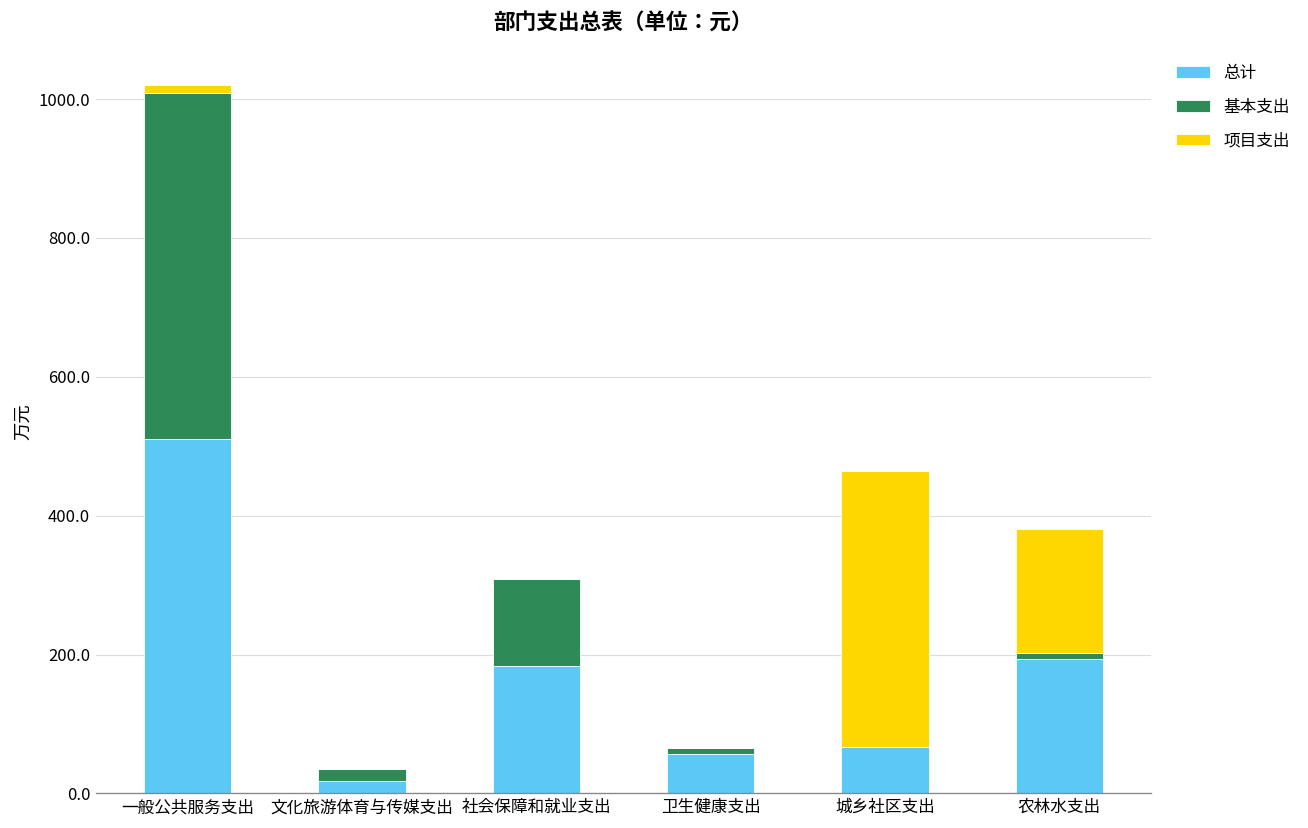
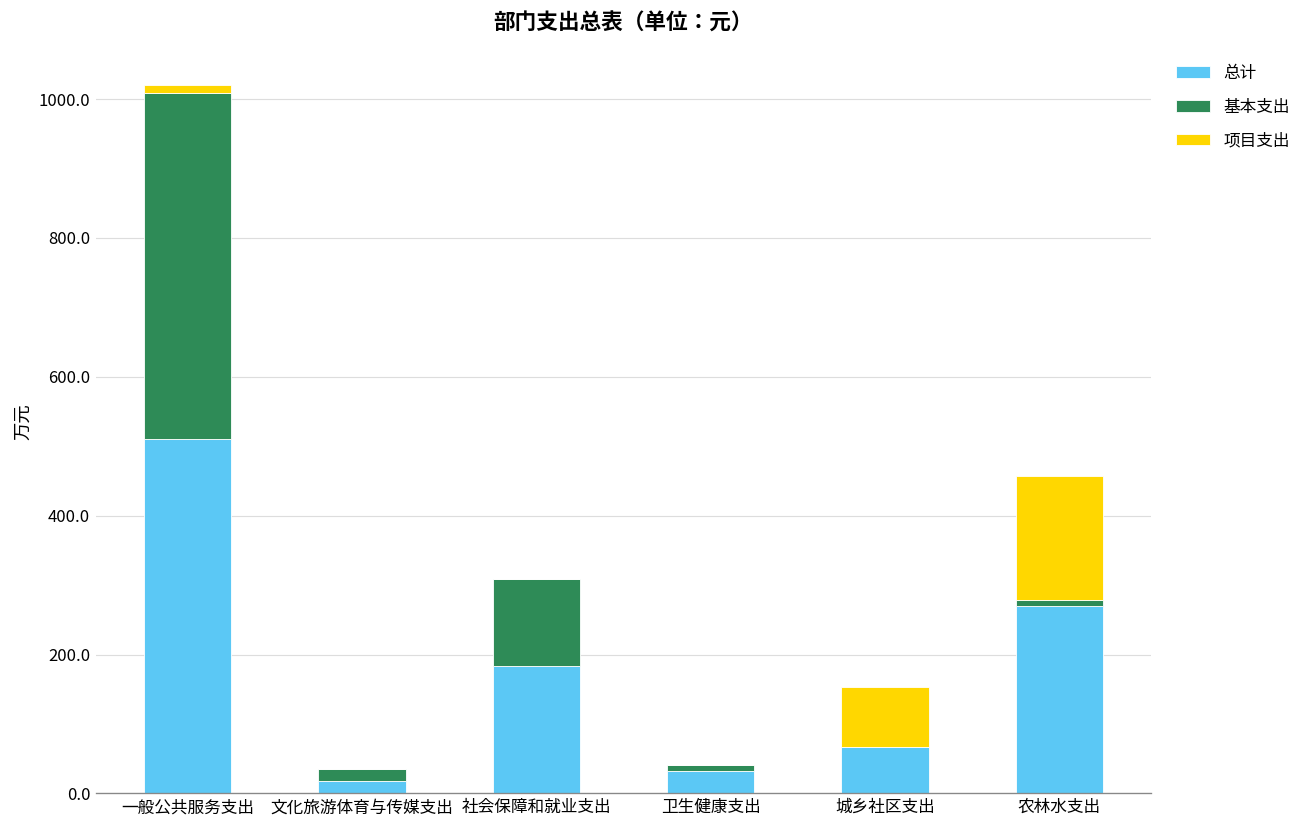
  {
    "总计": {
      "一般公共服务支出": 510,
      "文化旅游体育与传媒支出": 20,
      "社会保障和就业支出": 180,
-     "卫生健康支出": 60,
+     "卫生健康支出": 30,
      "城乡社区支出": 70,
-     "农林水支出": 190
+     "农林水支出": 270
    },
    "基本支出": {
      "一般公共服务支出": 500,
      "文化旅游体育与传媒支出": 20,
      "社会保障和就业支出": 120,
      "卫生健康支出": 10,
      "城乡社区支出": 0,
      "农林水支出": 10
    },
    "项目支出": {
      "一般公共服务支出": 10,
      "文化旅游体育与传媒支出": 0,
      "社会保障和就业支出": 0,
      "卫生健康支出": 0,
-     "城乡社区支出": 400,
+     "城乡社区支出": 90,
      "农林水支出": 180
    }
  }
